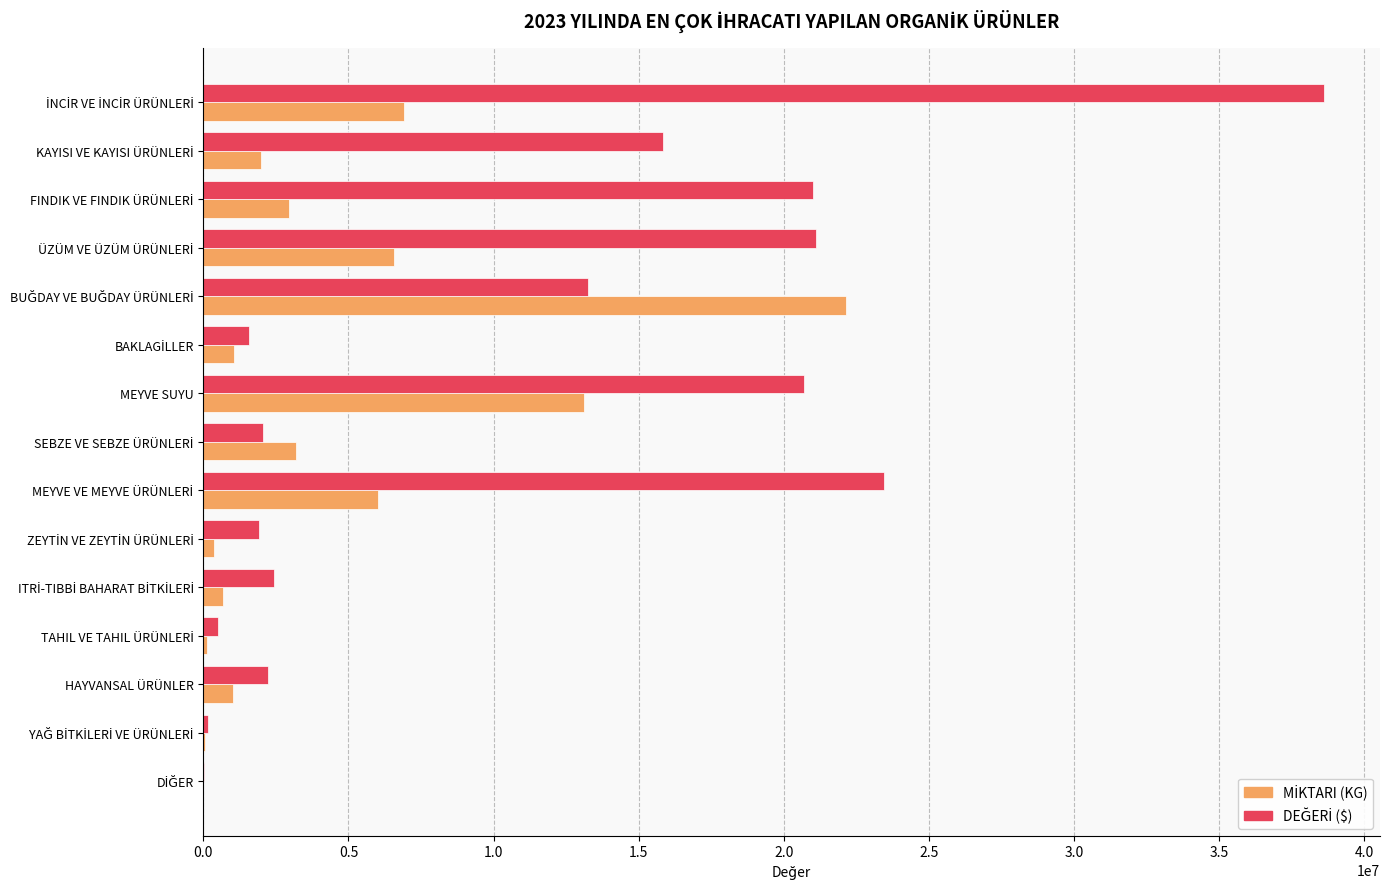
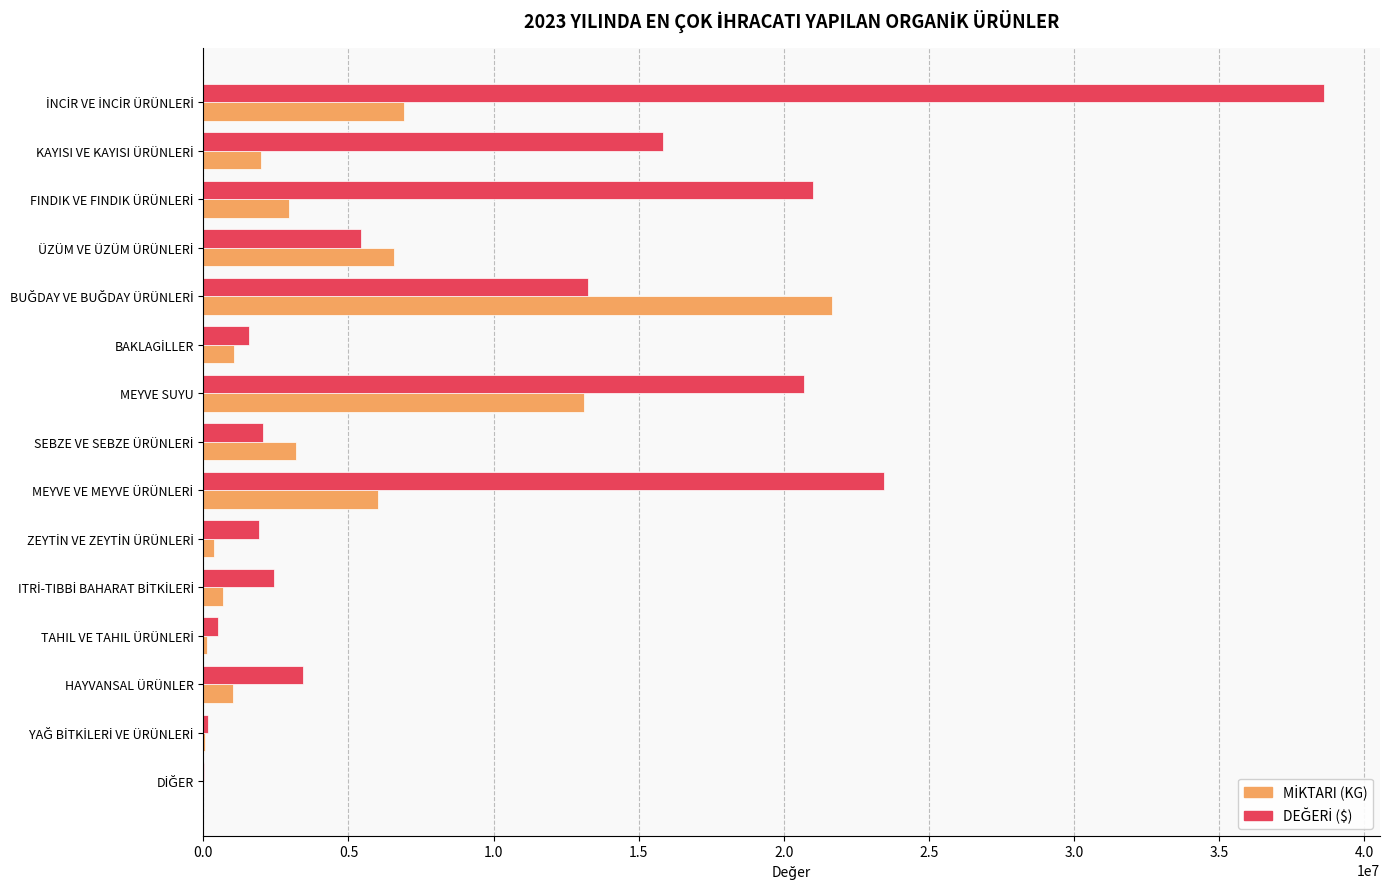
  {
    "MİKTARI (KG)": {
      "İNCİR VE İNCİR ÜRÜNLERİ": 6900000,
      "KAYISI VE KAYISI ÜRÜNLERİ": 2000000,
      "FINDIK VE FINDIK ÜRÜNLERİ": 3000000,
      "ÜZÜM VE ÜZÜM ÜRÜNLERİ": 6600000,
-     "BUĞDAY VE BUĞDAY ÜRÜNLERİ": 22100000,
+     "BUĞDAY VE BUĞDAY ÜRÜNLERİ": 21700000,
      "BAKLAGİLLER": 1000000,
      "MEYVE SUYU": 13100000,
      "SEBZE VE SEBZE ÜRÜNLERİ": 3200000,
      "MEYVE VE MEYVE ÜRÜNLERİ": 6000000,
      "ZEYTİN VE ZEYTİN ÜRÜNLERİ": 400000,
      "ITRİ-TIBBİ BAHARAT BİTKİLERİ": 700000,
      "TAHIL VE TAHIL ÜRÜNLERİ": 100000,
      "HAYVANSAL ÜRÜNLER": 1000000
    },
    "DEĞERİ ($)": {
      "İNCİR VE İNCİR ÜRÜNLERİ": 38600000,
      "KAYISI VE KAYISI ÜRÜNLERİ": 15900000,
      "FINDIK VE FINDIK ÜRÜNLERİ": 21000000,
-     "ÜZÜM VE ÜZÜM ÜRÜNLERİ": 21100000,
+     "ÜZÜM VE ÜZÜM ÜRÜNLERİ": 5400000,
      "BUĞDAY VE BUĞDAY ÜRÜNLERİ": 13300000,
      "BAKLAGİLLER": 1600000,
      "MEYVE SUYU": 20700000,
      "SEBZE VE SEBZE ÜRÜNLERİ": 2000000,
      "MEYVE VE MEYVE ÜRÜNLERİ": 23400000,
      "ZEYTİN VE ZEYTİN ÜRÜNLERİ": 1900000,
      "ITRİ-TIBBİ BAHARAT BİTKİLERİ": 2400000,
      "TAHIL VE TAHIL ÜRÜNLERİ": 500000,
-     "HAYVANSAL ÜRÜNLER": 2200000,
+     "HAYVANSAL ÜRÜNLER": 3400000,
      "YAĞ BİTKİLERİ VE ÜRÜNLERİ": 200000
    }
  }
